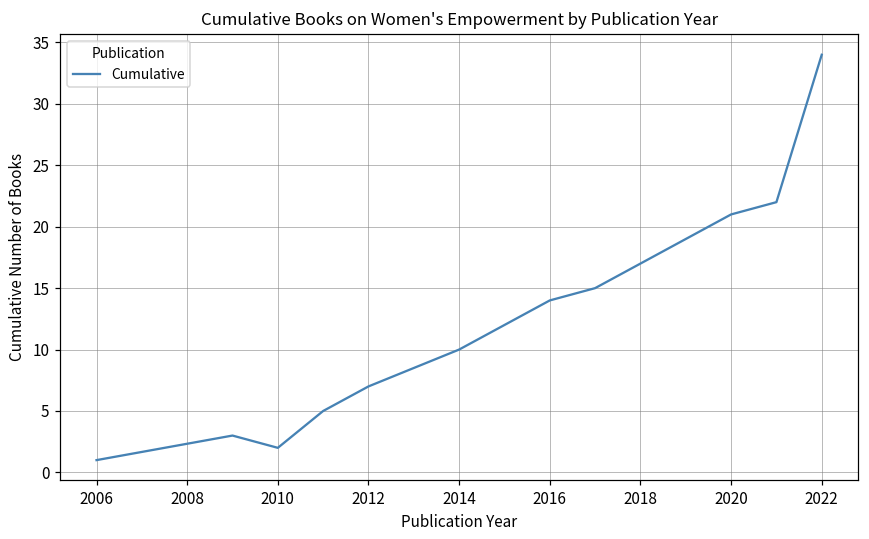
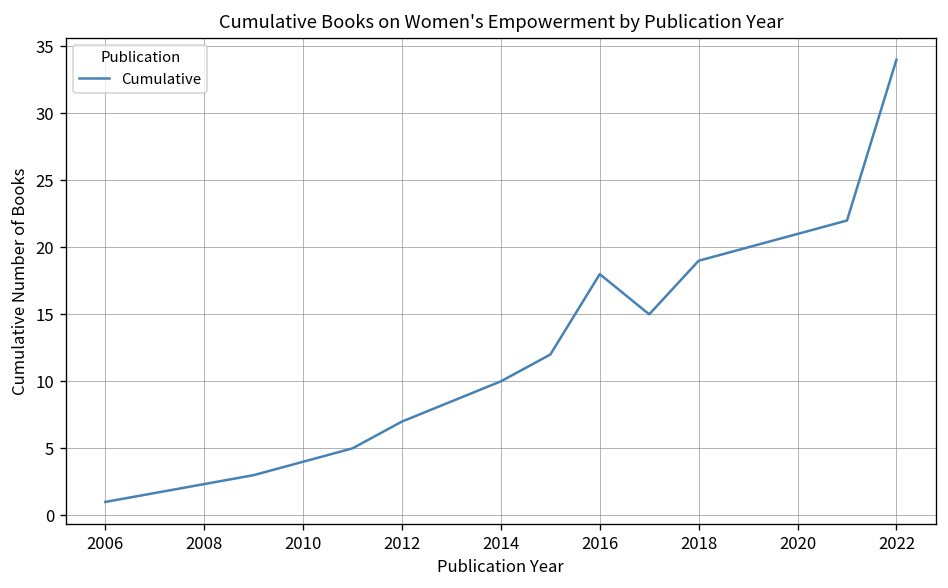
  {
    "2006": 1,
-   "2010": 2,
+   "2010": 4,
    "2012": 7,
    "2014": 10,
-   "2016": 14,
-   "2018": 17,
+   "2016": 18,
+   "2018": 19,
    "2020": 21,
    "2022": 34
  }
